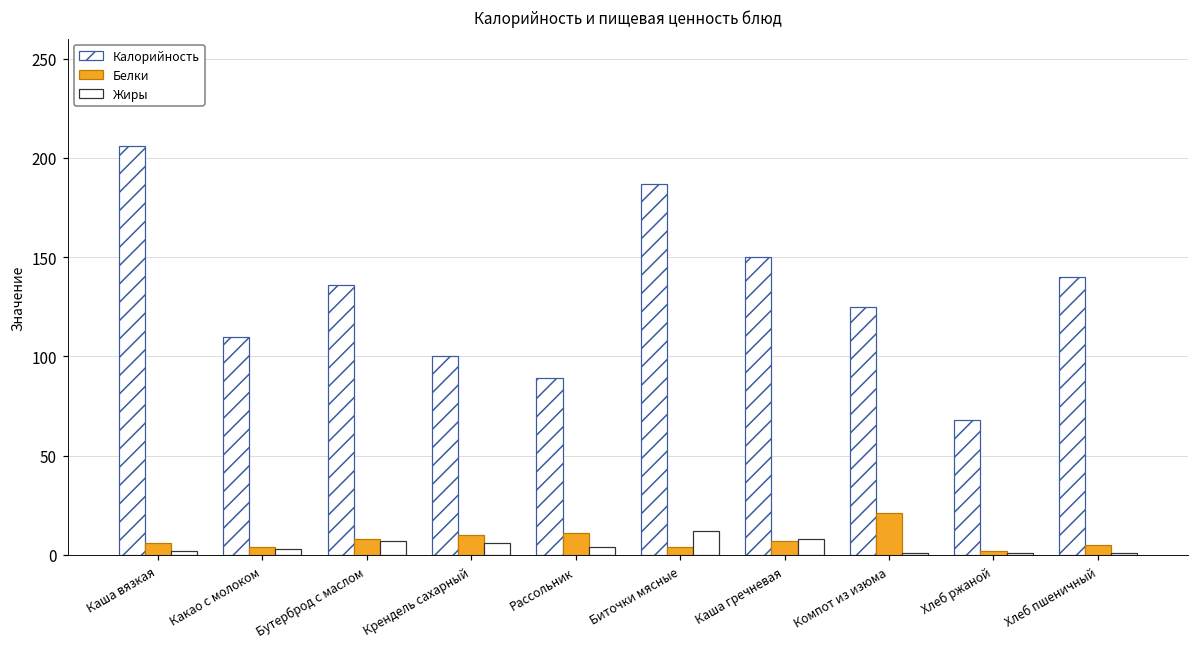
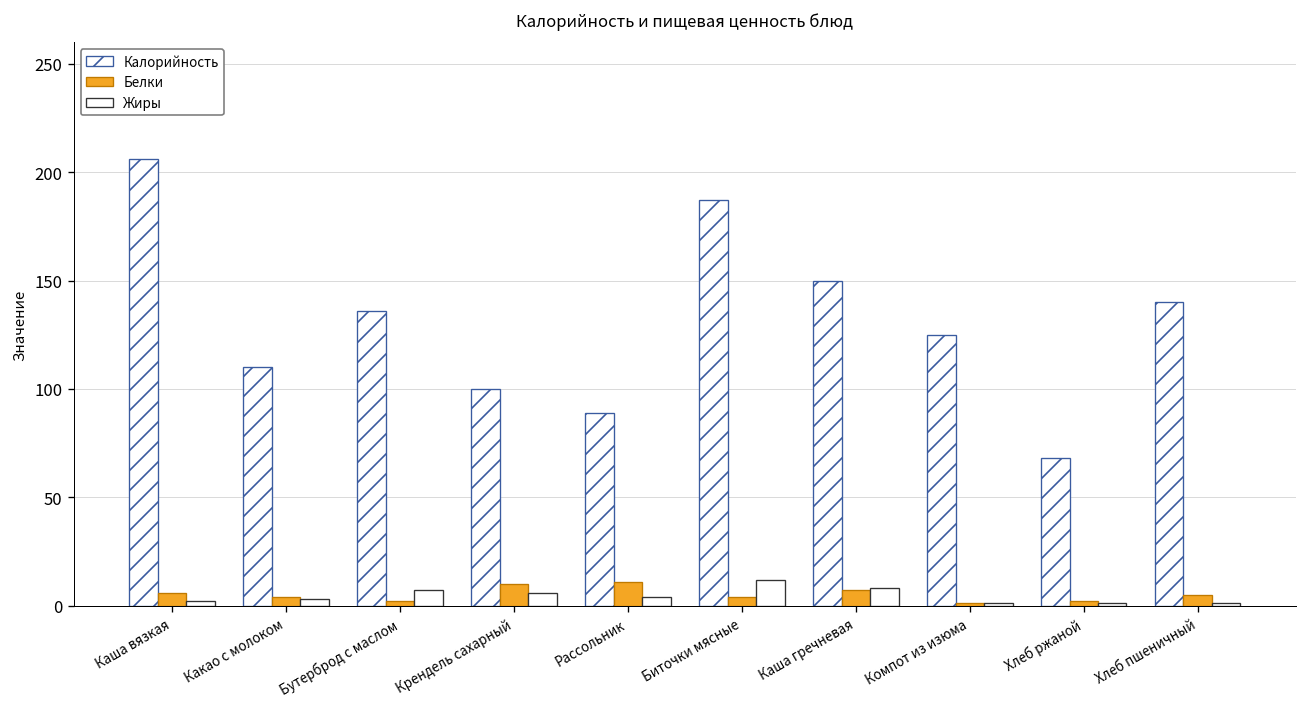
  {
    "Белки": {
      "Каша вязкая": 6,
      "Какао с молоком": 4,
-     "Бутерброд с маслом": 8,
+     "Бутерброд с маслом": 2,
      "Крендель сахарный": 10,
      "Рассольник": 11,
      "Биточки мясные": 4,
      "Каша гречневая": 7,
-     "Компот из изюма": 21,
+     "Компот из изюма": 1,
      "Хлеб ржаной": 2,
      "Хлеб пшеничный": 5
    }
  }
